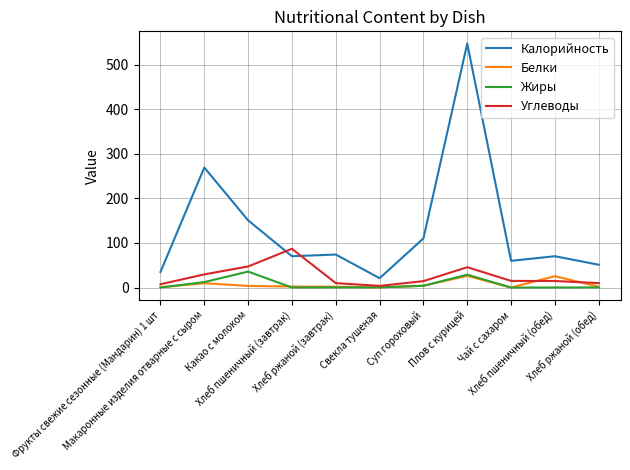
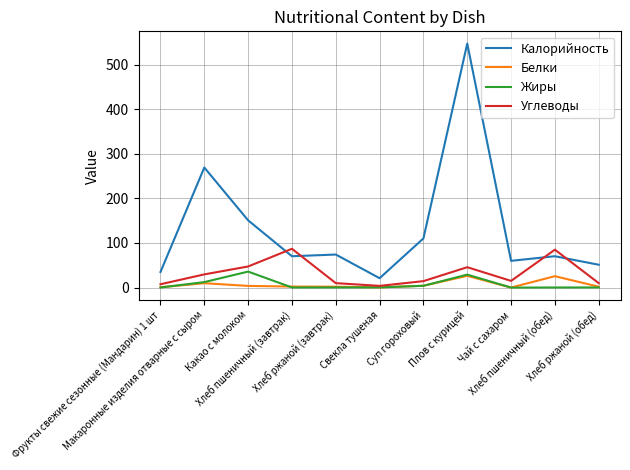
  {
    "Калорийность": {
      "Фрукты свежие сезонные (Мандарин) 1 шт": 40,
      "Макаронные изделия отварные с сыром": 270,
      "Какао с молоком": 150,
      "Хлеб пшеничный (завтрак)": 70,
      "Хлеб ржаной (завтрак)": 70,
      "Свекла тушеная": 20,
      "Суп гороховый": 110,
      "Плов с курицей": 550,
      "Чай с сахаром": 60,
      "Хлеб пшеничный (обед)": 70,
      "Хлеб ржаной (обед)": 50
    },
    "Белки": {
      "Какао с молоком": 0,
      "Хлеб пшеничный (обед)": 30
    },
    "Жиры": {
      "Какао с молоком": 40,
      "Хлеб пшеничный (обед)": 0
    },
    "Углеводы": {
      "Фрукты свежие сезонные (Мандарин) 1 шт": 10,
      "Макаронные изделия отварные с сыром": 30,
      "Какао с молоком": 50,
      "Хлеб пшеничный (завтрак)": 90,
      "Хлеб ржаной (завтрак)": 10,
      "Суп гороховый": 10,
      "Плов с курицей": 50,
      "Чай с сахаром": 20,
-     "Хлеб пшеничный (обед)": 10,
+     "Хлеб пшеничный (обед)": 90,
      "Хлеб ржаной (обед)": 10
    }
  }
